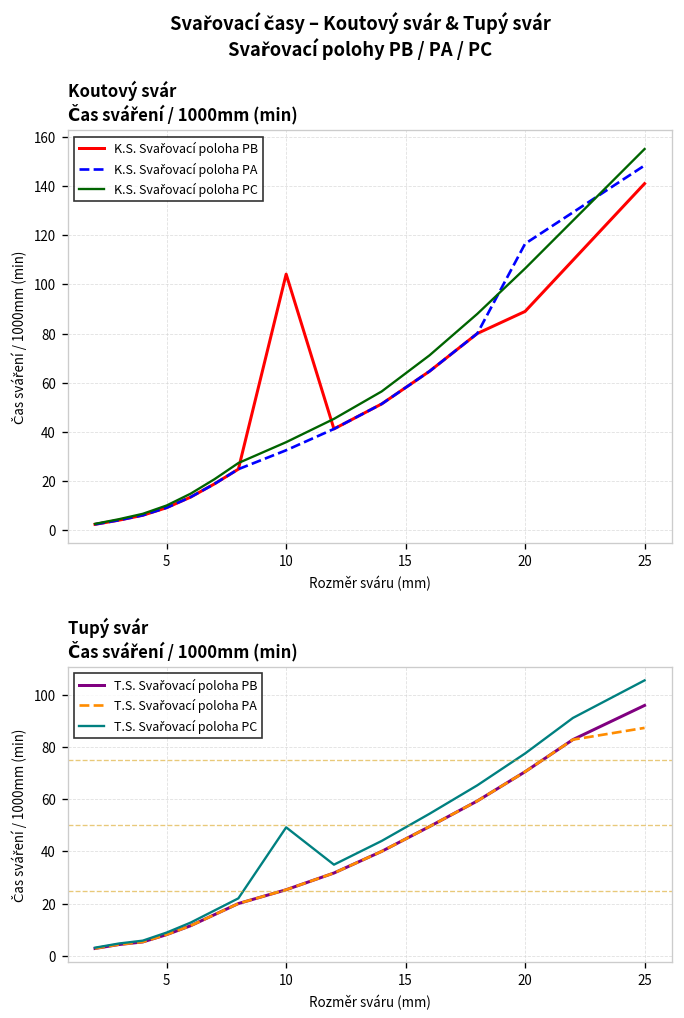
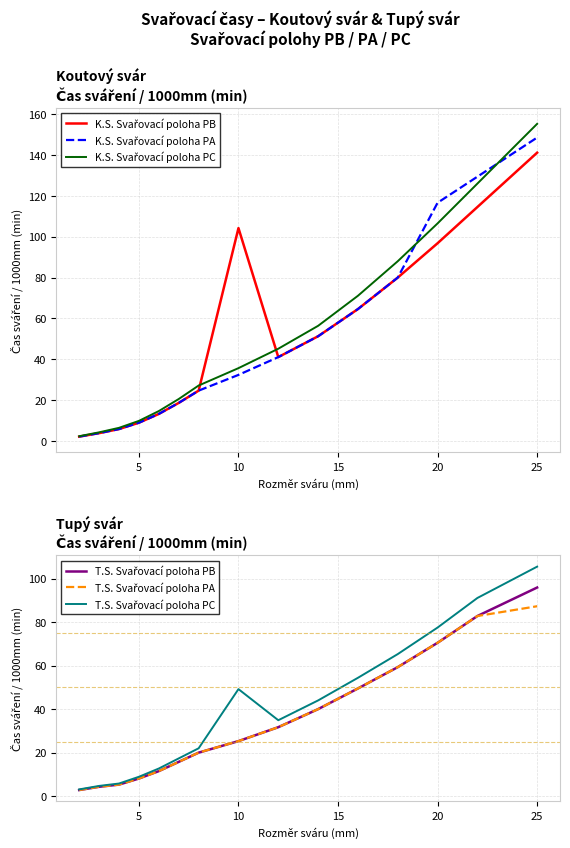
  {
    "Koutový svár Čas sváření / 1000mm (min)": {
      "K.S. Svařovací poloha PB": {
        "10": 104,
-       "20": 89,
+       "20": 97,
        "25": 141
      },
      "K.S. Svařovací poloha PA": {
        "10": 32,
        "20": 117,
        "25": 149
      },
      "K.S. Svařovací poloha PC": {
        "10": 36,
        "20": 107,
        "25": 155
      }
    },
    "Tupý svár Čas sváření / 1000mm (min)": {
      "T.S. Svařovací poloha PB": {
        "25": 96
      },
      "T.S. Svařovací poloha PA": {
        "25": 87
      },
      "T.S. Svařovací poloha PC": {
        "10": 49,
        "20": 78,
        "25": 106
      }
    }
  }
